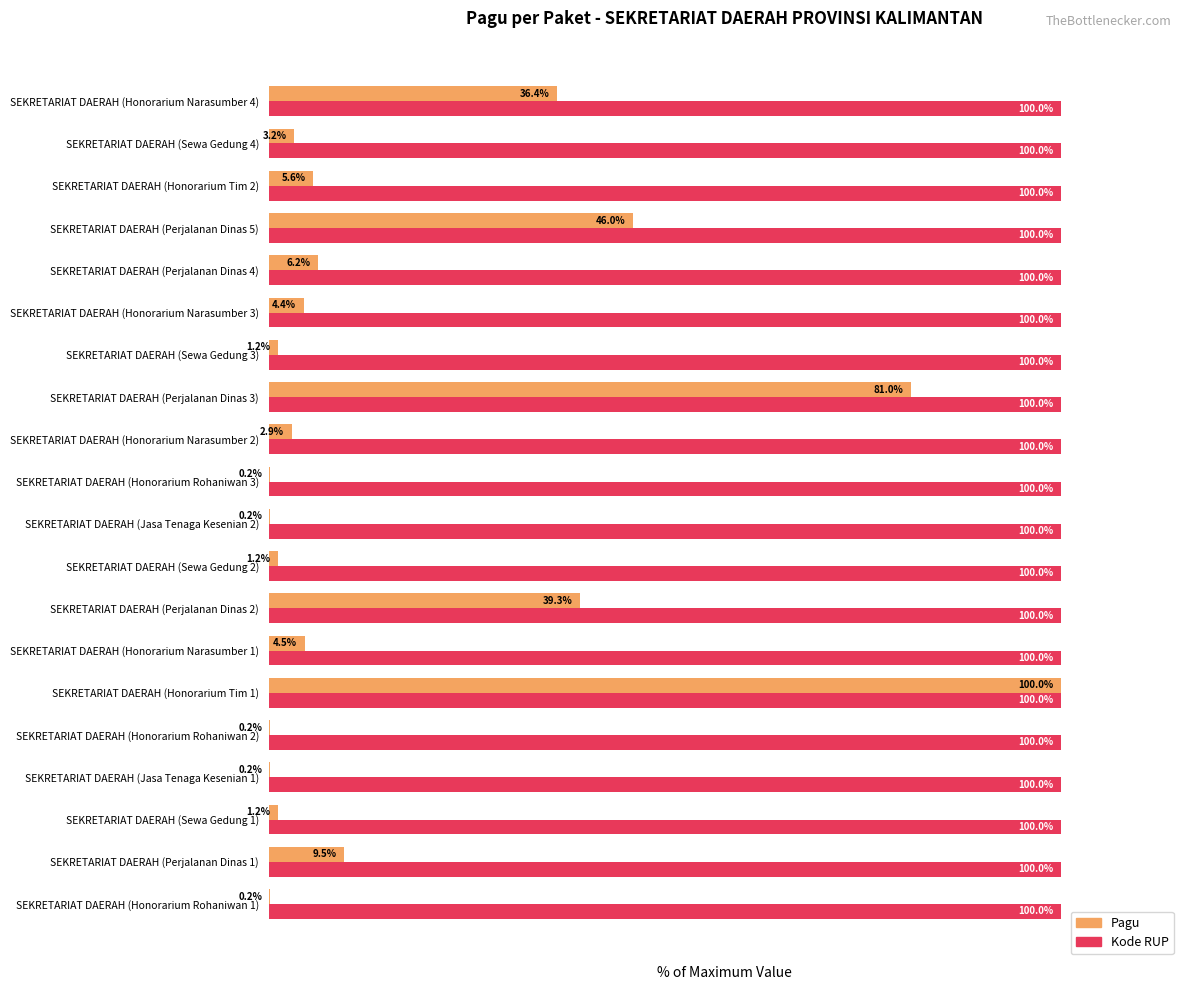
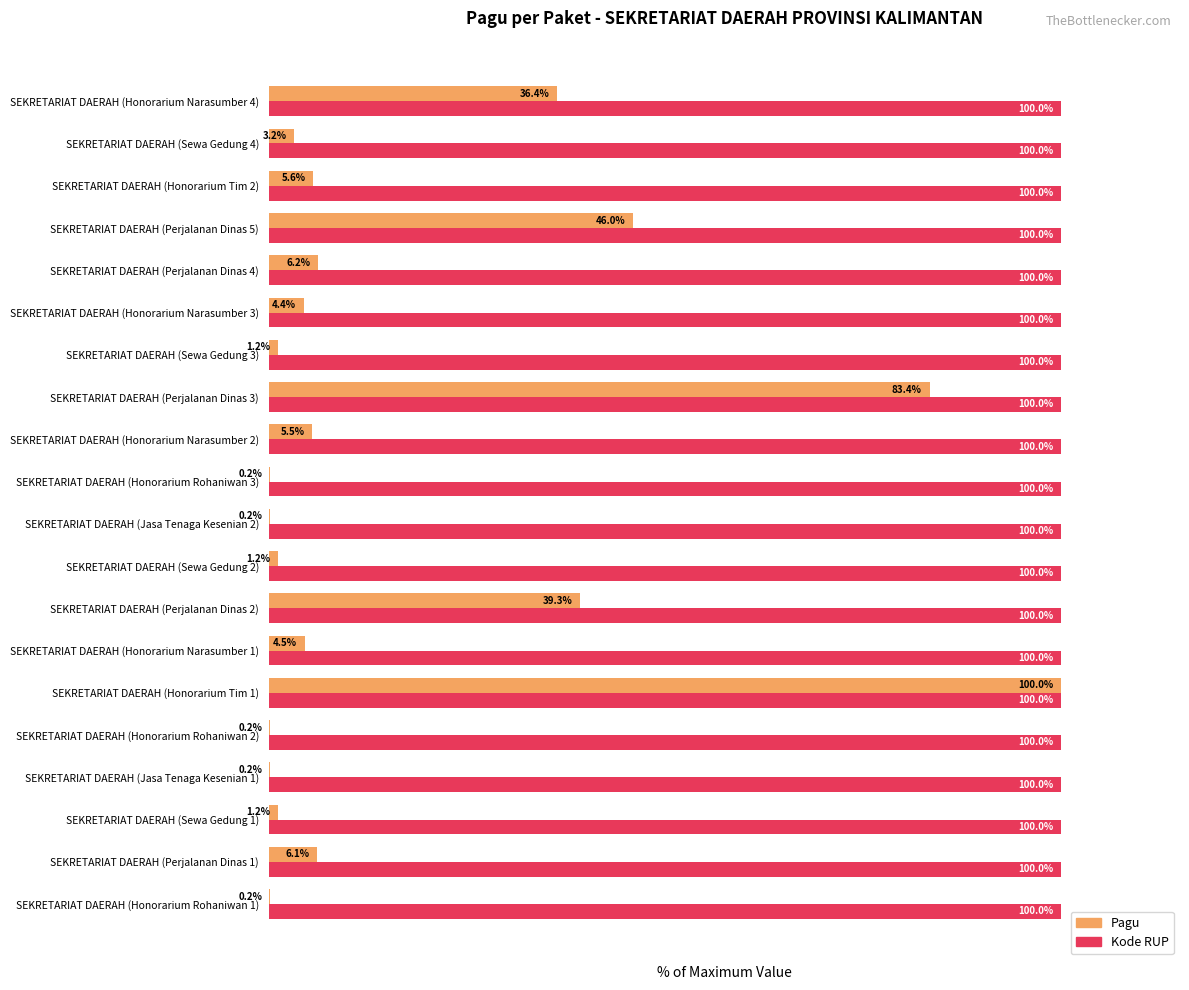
  {
    "Pagu": {
      "SEKRETARIAT DAERAH (Honorarium Narasumber 4)": "36.4%",
      "SEKRETARIAT DAERAH (Sewa Gedung 4)": "3.2%",
      "SEKRETARIAT DAERAH (Honorarium Tim 2)": "5.6%",
      "SEKRETARIAT DAERAH (Perjalanan Dinas 5)": "46.0%",
      "SEKRETARIAT DAERAH (Perjalanan Dinas 4)": "6.2%",
      "SEKRETARIAT DAERAH (Honorarium Narasumber 3)": "4.4%",
      "SEKRETARIAT DAERAH (Sewa Gedung 3)": "1.2%",
-     "SEKRETARIAT DAERAH (Perjalanan Dinas 3)": "81.0%",
-     "SEKRETARIAT DAERAH (Honorarium Narasumber 2)": "2.9%",
+     "SEKRETARIAT DAERAH (Perjalanan Dinas 3)": "83.4%",
+     "SEKRETARIAT DAERAH (Honorarium Narasumber 2)": "5.5%",
      "SEKRETARIAT DAERAH (Honorarium Rohaniwan 3)": "0.2%",
      "SEKRETARIAT DAERAH (Jasa Tenaga Kesenian 2)": "0.2%",
      "SEKRETARIAT DAERAH (Sewa Gedung 2)": "1.2%",
      "SEKRETARIAT DAERAH (Perjalanan Dinas 2)": "39.3%",
      "SEKRETARIAT DAERAH (Honorarium Narasumber 1)": "4.5%",
      "SEKRETARIAT DAERAH (Honorarium Tim 1)": "100.0%",
      "SEKRETARIAT DAERAH (Honorarium Rohaniwan 2)": "0.2%",
      "SEKRETARIAT DAERAH (Jasa Tenaga Kesenian 1)": "0.2%",
      "SEKRETARIAT DAERAH (Sewa Gedung 1)": "1.2%",
-     "SEKRETARIAT DAERAH (Perjalanan Dinas 1)": "9.5%",
+     "SEKRETARIAT DAERAH (Perjalanan Dinas 1)": "6.1%",
      "SEKRETARIAT DAERAH (Honorarium Rohaniwan 1)": "0.2%"
    },
    "Kode RUP": {
      "SEKRETARIAT DAERAH (Honorarium Narasumber 4)": "100.0%",
      "SEKRETARIAT DAERAH (Sewa Gedung 4)": "100.0%",
      "SEKRETARIAT DAERAH (Honorarium Tim 2)": "100.0%",
      "SEKRETARIAT DAERAH (Perjalanan Dinas 5)": "100.0%",
      "SEKRETARIAT DAERAH (Perjalanan Dinas 4)": "100.0%",
      "SEKRETARIAT DAERAH (Honorarium Narasumber 3)": "100.0%",
      "SEKRETARIAT DAERAH (Sewa Gedung 3)": "100.0%",
      "SEKRETARIAT DAERAH (Perjalanan Dinas 3)": "100.0%",
      "SEKRETARIAT DAERAH (Honorarium Narasumber 2)": "100.0%",
      "SEKRETARIAT DAERAH (Honorarium Rohaniwan 3)": "100.0%",
      "SEKRETARIAT DAERAH (Jasa Tenaga Kesenian 2)": "100.0%",
      "SEKRETARIAT DAERAH (Sewa Gedung 2)": "100.0%",
      "SEKRETARIAT DAERAH (Perjalanan Dinas 2)": "100.0%",
      "SEKRETARIAT DAERAH (Honorarium Narasumber 1)": "100.0%",
      "SEKRETARIAT DAERAH (Honorarium Tim 1)": "100.0%",
      "SEKRETARIAT DAERAH (Honorarium Rohaniwan 2)": "100.0%",
      "SEKRETARIAT DAERAH (Jasa Tenaga Kesenian 1)": "100.0%",
      "SEKRETARIAT DAERAH (Sewa Gedung 1)": "100.0%",
      "SEKRETARIAT DAERAH (Perjalanan Dinas 1)": "100.0%",
      "SEKRETARIAT DAERAH (Honorarium Rohaniwan 1)": "100.0%"
    }
  }
